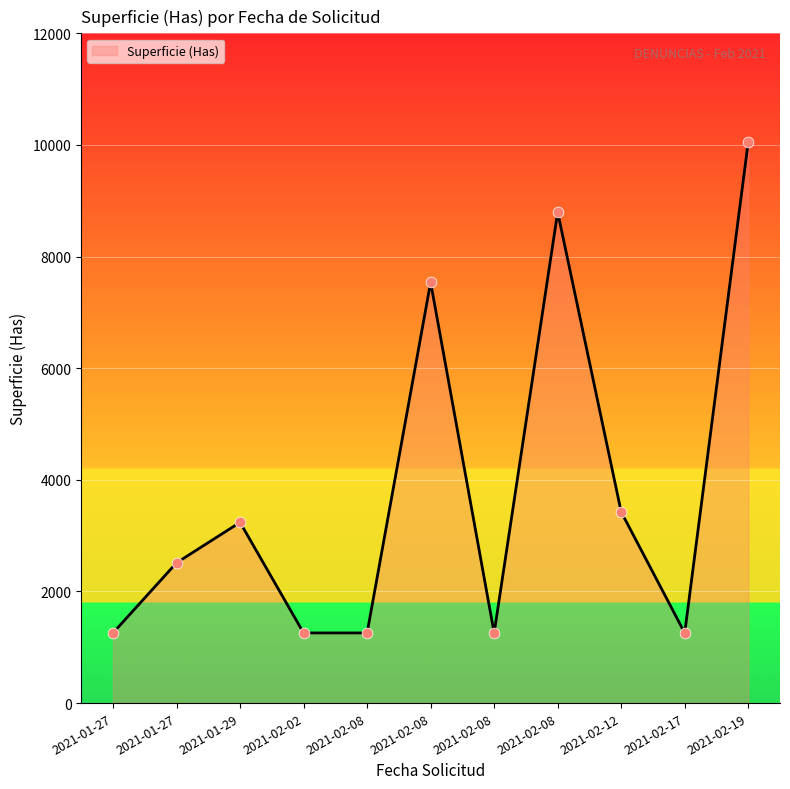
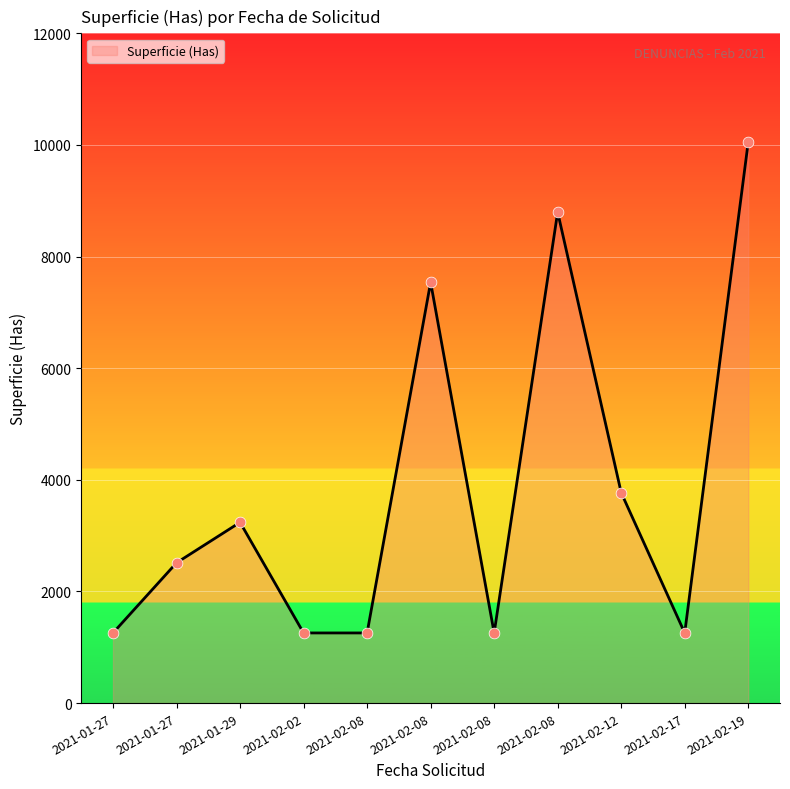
  {
    "2021-01-29": 3200,
    "2021-02-02": 1300,
-   "2021-02-12": 3400,
+   "2021-02-12": 3800,
    "2021-02-17": 1300,
    "2021-02-19": 10100
  }
